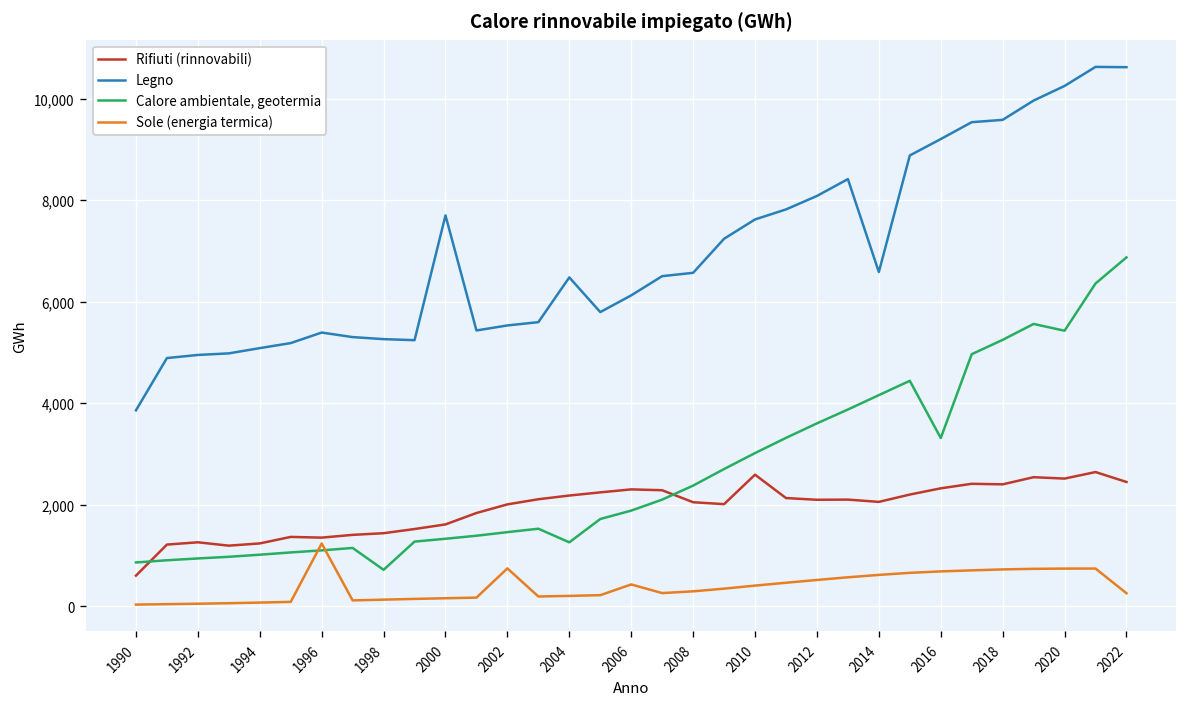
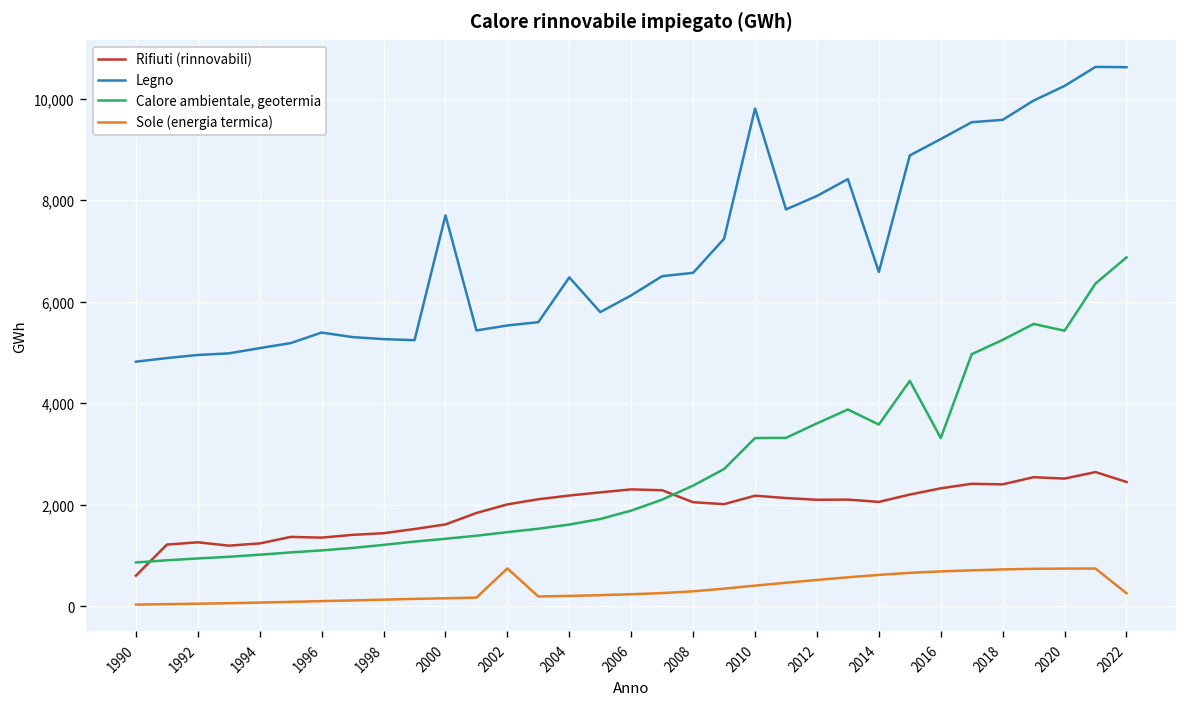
  {
    "Rifiuti (rinnovabili)": {
      "1990": "600",
      "1992": "1,300",
      "1994": "1,200",
      "1996": "1,300",
      "1998": "1,400",
      "2000": "1,600",
      "2002": "2,000",
      "2004": "2,200",
      "2006": "2,300",
      "2008": "2,000",
-     "2010": "2,600",
+     "2010": "2,200",
      "2012": "2,100",
      "2014": "2,100",
      "2016": "2,300",
      "2018": "2,400",
      "2020": "2,500",
      "2022": "2,400"
    },
    "Legno": {
-     "1990": "3,900",
+     "1990": "4,800",
      "1992": "4,900",
      "1994": "5,100",
      "1996": "5,400",
      "1998": "5,300",
      "2000": "7,700",
      "2002": "5,500",
      "2004": "6,500",
      "2006": "6,100",
      "2008": "6,600",
-     "2010": "7,600",
+     "2010": "9,800",
      "2012": "8,100",
      "2014": "6,600",
      "2016": "9,200",
      "2018": "9,600",
      "2020": "10,200",
      "2022": "10,600"
    },
    "Calore ambientale, geotermia": {
      "1990": "900",
      "1992": "900",
      "1994": "1,000",
      "1996": "1,100",
-     "1998": "700",
+     "1998": "1,200",
      "2000": "1,300",
      "2002": "1,500",
-     "2004": "1,300",
+     "2004": "1,600",
      "2006": "1,900",
      "2008": "2,400",
-     "2010": "3,000",
+     "2010": "3,300",
      "2012": "3,600",
-     "2014": "4,200",
+     "2014": "3,600",
      "2016": "3,300",
      "2018": "5,200",
      "2020": "5,400",
      "2022": "6,900"
    },
    "Sole (energia termica)": {
      "1990": "0",
      "1992": "0",
      "1994": "100",
-     "1996": "1,200",
+     "1996": "100",
      "1998": "100",
      "2000": "200",
      "2002": "700",
      "2004": "200",
-     "2006": "400",
+     "2006": "200",
      "2008": "300",
      "2010": "400",
      "2012": "500",
      "2014": "600",
      "2016": "700",
      "2018": "700",
      "2020": "700",
      "2022": "300"
    }
  }
